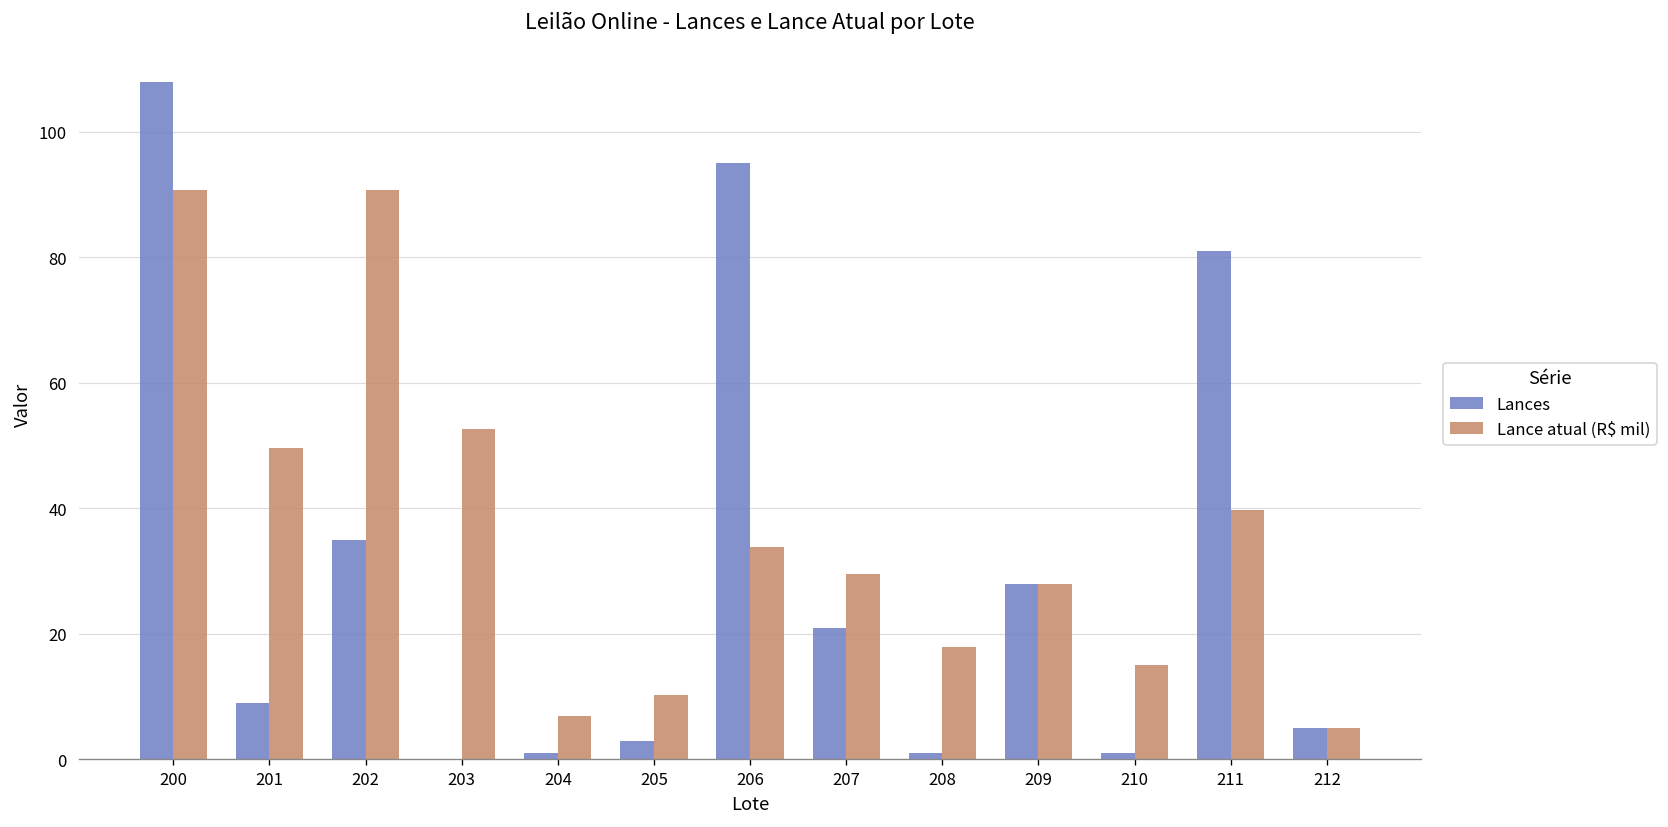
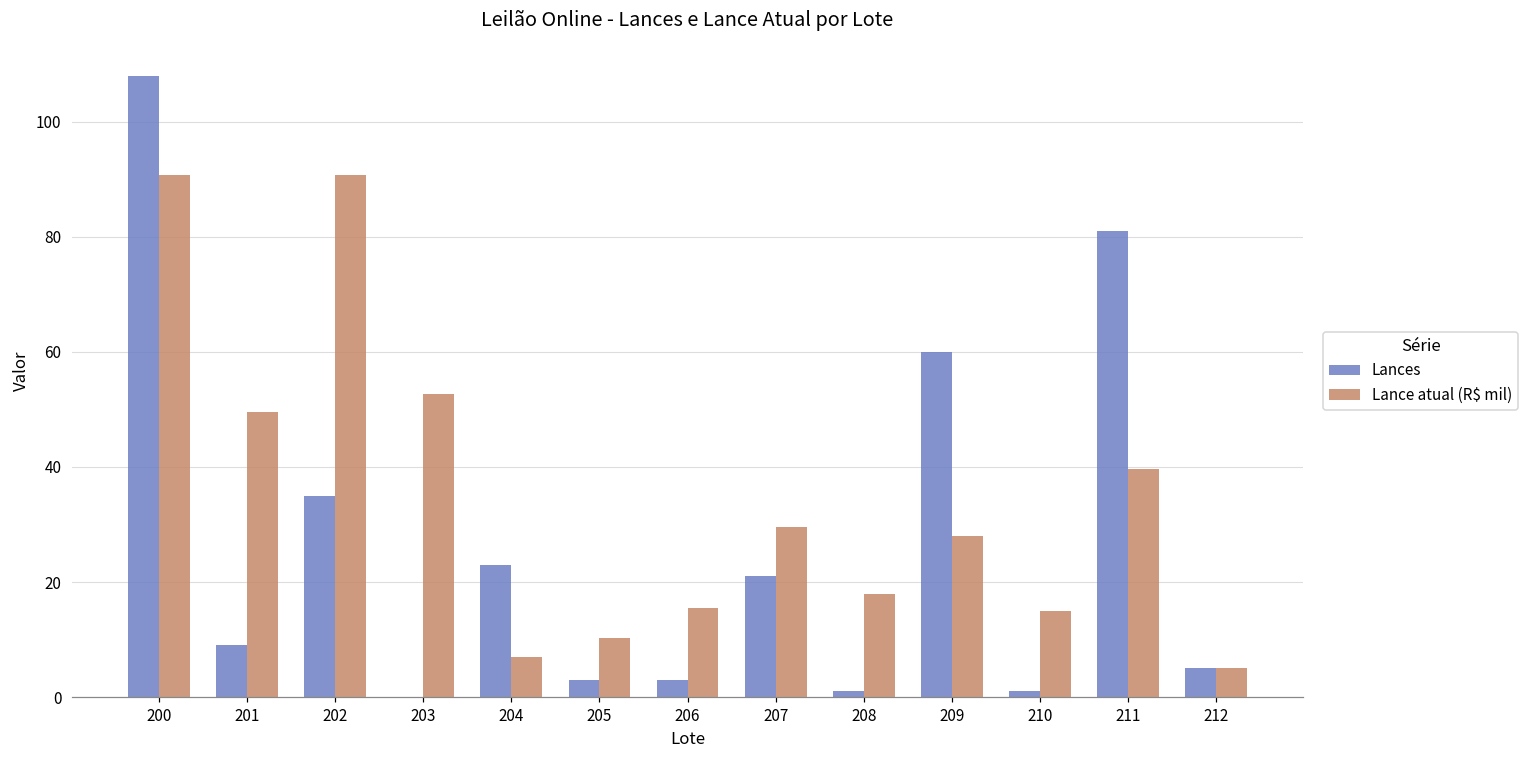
  {
    "Lances": {
      "200": 108,
      "201": 9,
      "202": 35,
      "203": 0,
-     "204": 1,
+     "204": 23,
      "205": 3,
-     "206": 95,
+     "206": 3,
      "207": 21,
      "208": 1,
-     "209": 28,
+     "209": 60,
      "210": 1,
      "211": 81,
      "212": 5
    },
    "Lance atual (R$ mil)": {
      "200": 91,
      "201": 50,
      "202": 91,
      "203": 53,
      "204": 7,
      "205": 10,
-     "206": 34,
+     "206": 16,
      "207": 30,
      "208": 18,
      "209": 28,
      "210": 15,
      "211": 40,
      "212": 5
    }
  }
